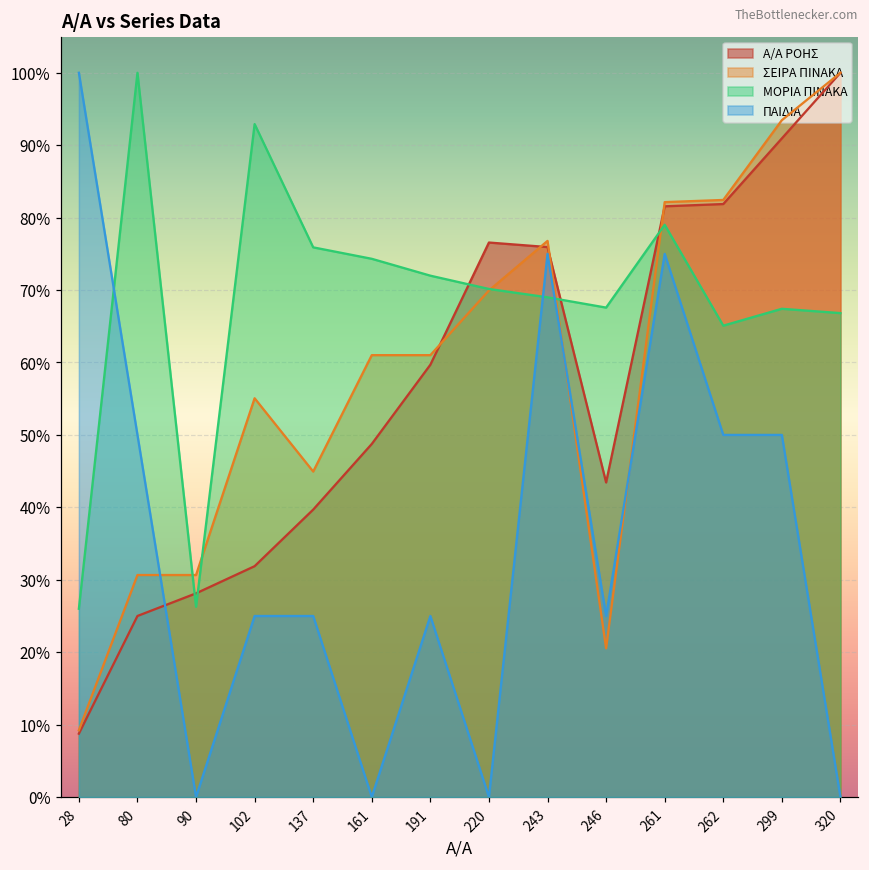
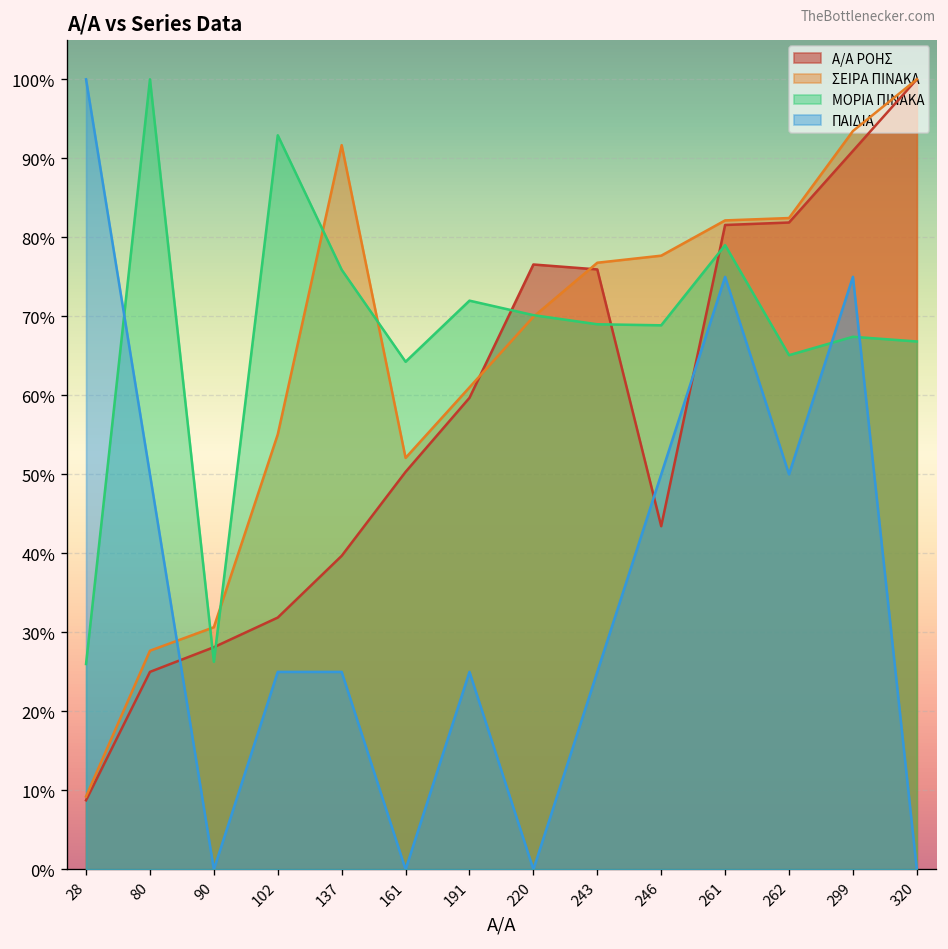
  {
    "Α/Α ΡΟΗΣ": {
      "28": "9%",
      "80": "25%",
      "90": "28%",
      "102": "32%",
      "137": "40%",
-     "161": "49%",
+     "161": "50%",
      "191": "60%",
      "220": "77%",
      "243": "76%",
      "246": "43%",
      "261": "82%",
      "262": "82%",
      "299": "91%"
    },
    "ΣΕΙΡΑ ΠΙΝΑΚΑ": {
      "28": "9%",
-     "80": "31%",
+     "80": "28%",
      "90": "31%",
      "102": "55%",
-     "137": "45%",
-     "161": "61%",
+     "137": "92%",
+     "161": "52%",
      "191": "61%",
      "243": "77%",
-     "246": "21%",
+     "246": "78%",
      "261": "82%",
      "262": "82%",
      "299": "93%"
    },
    "ΜΟΡΙΑ ΠΙΝΑΚΑ": {
      "28": "26%",
      "80": "100%",
      "90": "26%",
      "102": "93%",
      "137": "76%",
-     "161": "74%",
+     "161": "64%",
      "191": "72%",
      "243": "69%",
-     "246": "68%",
+     "246": "69%",
      "261": "79%",
      "262": "65%",
      "299": "67%",
      "320": "67%"
    },
    "ΠΑΙΔΙΑ": {
      "28": "100%",
      "80": "50%",
      "90": "0%",
      "102": "25%",
      "137": "25%",
      "161": "0%",
      "191": "25%",
      "220": "0%",
-     "243": "75%",
-     "246": "25%",
+     "243": "25%",
+     "246": "50%",
      "261": "75%",
      "262": "50%",
-     "299": "50%",
+     "299": "75%",
      "320": "0%"
    }
  }
